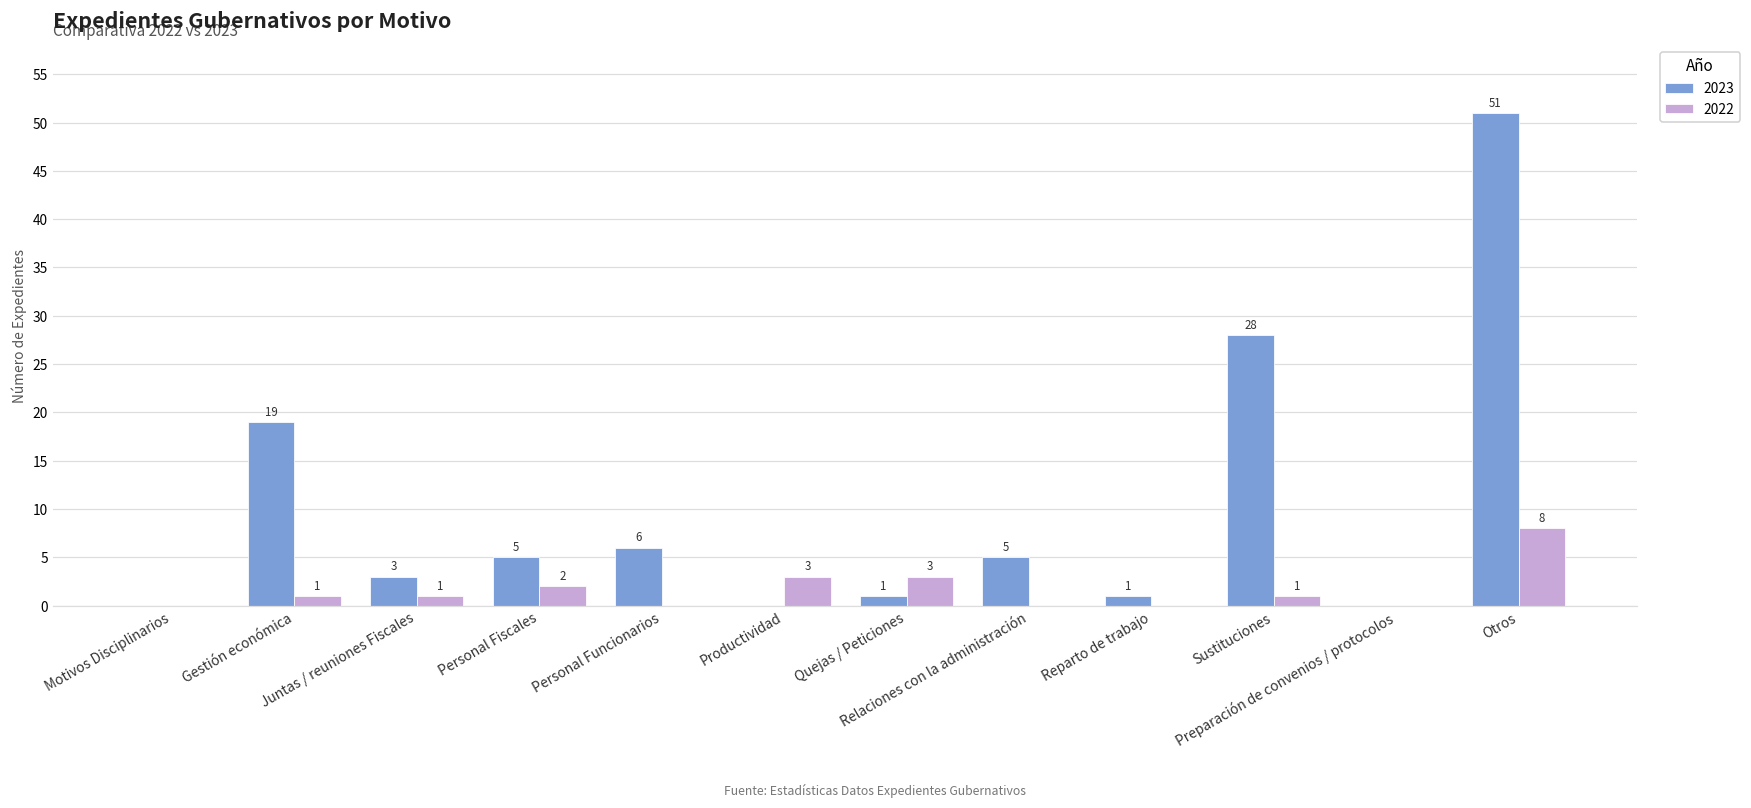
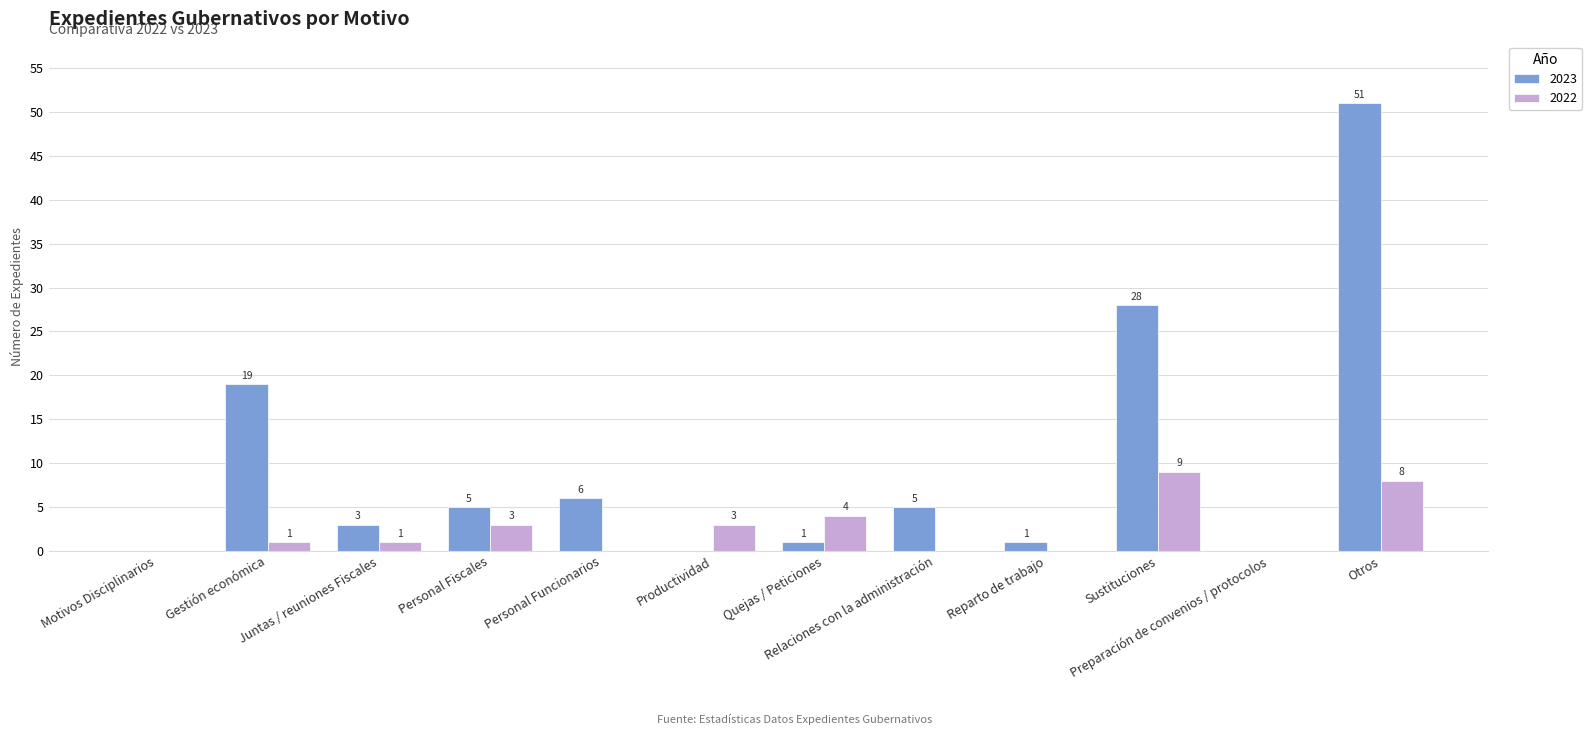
  {
    "2023": {
      "Gestión económica": 19,
      "Juntas / reuniones Fiscales": 3,
      "Personal Fiscales": 5,
      "Personal Funcionarios": 6,
      "Quejas / Peticiones": 1,
      "Relaciones con la administración": 5,
      "Reparto de trabajo": 1,
      "Sustituciones": 28,
      "Otros": 51
    },
    "2022": {
      "Gestión económica": 1,
      "Juntas / reuniones Fiscales": 1,
-     "Personal Fiscales": 2,
+     "Personal Fiscales": 3,
      "Productividad": 3,
-     "Quejas / Peticiones": 3,
-     "Sustituciones": 1,
+     "Quejas / Peticiones": 4,
+     "Sustituciones": 9,
      "Otros": 8
    }
  }
